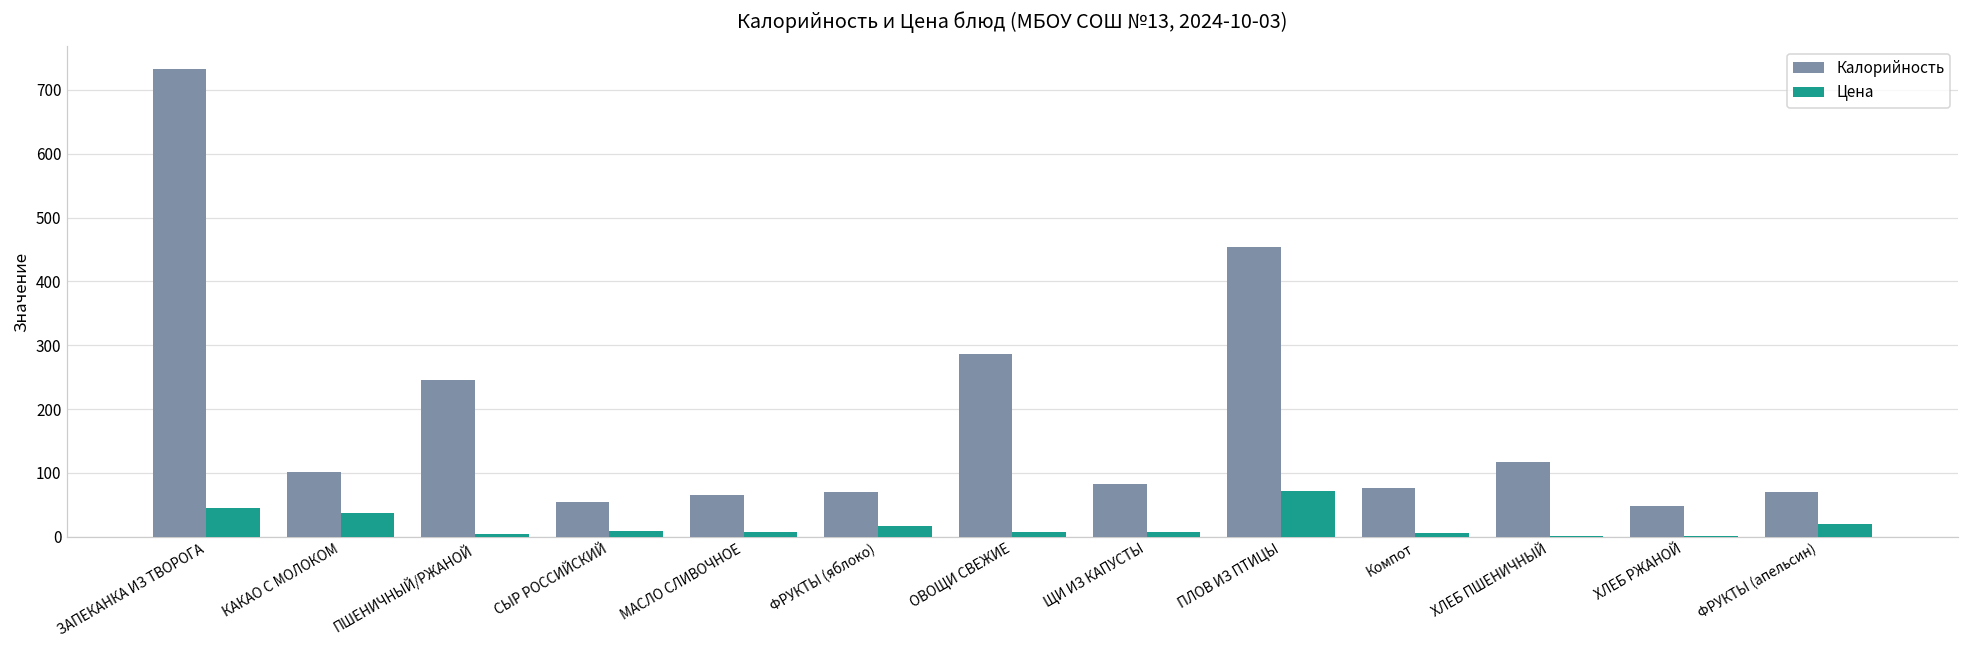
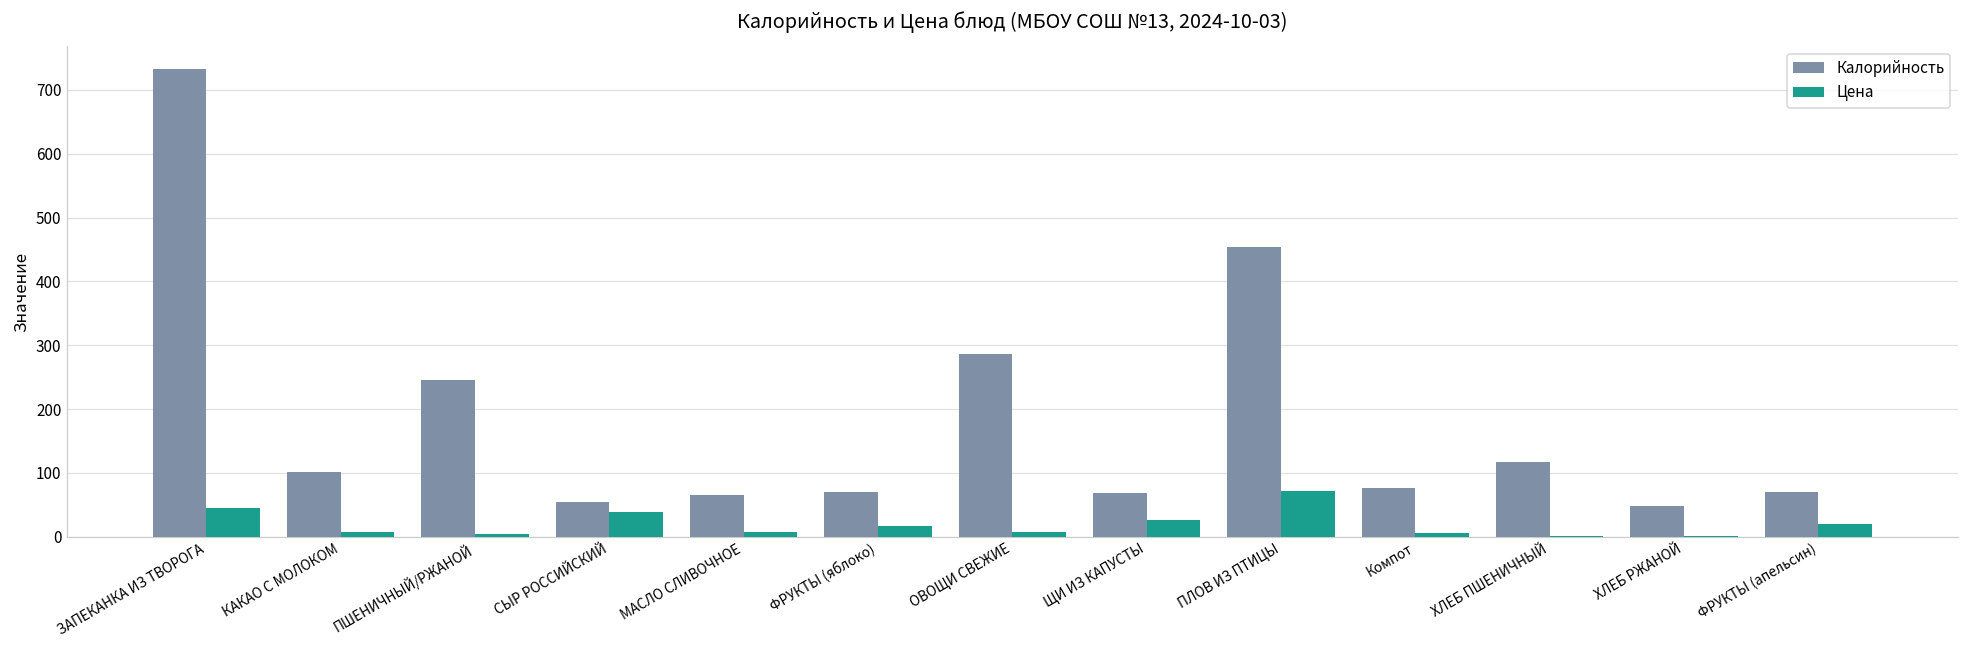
  {
    "Калорийность": {
      "ЗАПЕКАНКА ИЗ ТВОРОГА": 730,
      "КАКАО С МОЛОКОМ": 100,
      "ПШЕНИЧНЫЙ/РЖАНОЙ": 250,
      "СЫР РОССИЙСКИЙ": 50,
      "МАСЛО СЛИВОЧНОЕ": 70,
      "ФРУКТЫ (яблоко)": 70,
      "ОВОЩИ СВЕЖИЕ": 290,
-     "ЩИ ИЗ КАПУСТЫ": 80,
+     "ЩИ ИЗ КАПУСТЫ": 70,
      "ПЛОВ ИЗ ПТИЦЫ": 450,
      "Компот": 80,
      "ХЛЕБ ПШЕНИЧНЫЙ": 120,
      "ХЛЕБ РЖАНОЙ": 50,
      "ФРУКТЫ (апельсин)": 70
    },
    "Цена": {
      "ЗАПЕКАНКА ИЗ ТВОРОГА": 40,
-     "КАКАО С МОЛОКОМ": 40,
-     "СЫР РОССИЙСКИЙ": 10,
+     "КАКАО С МОЛОКОМ": 10,
+     "СЫР РОССИЙСКИЙ": 40,
      "МАСЛО СЛИВОЧНОЕ": 10,
      "ФРУКТЫ (яблоко)": 20,
      "ОВОЩИ СВЕЖИЕ": 10,
-     "ЩИ ИЗ КАПУСТЫ": 10,
+     "ЩИ ИЗ КАПУСТЫ": 30,
      "ПЛОВ ИЗ ПТИЦЫ": 70,
      "Компот": 10,
      "ФРУКТЫ (апельсин)": 20
    }
  }
